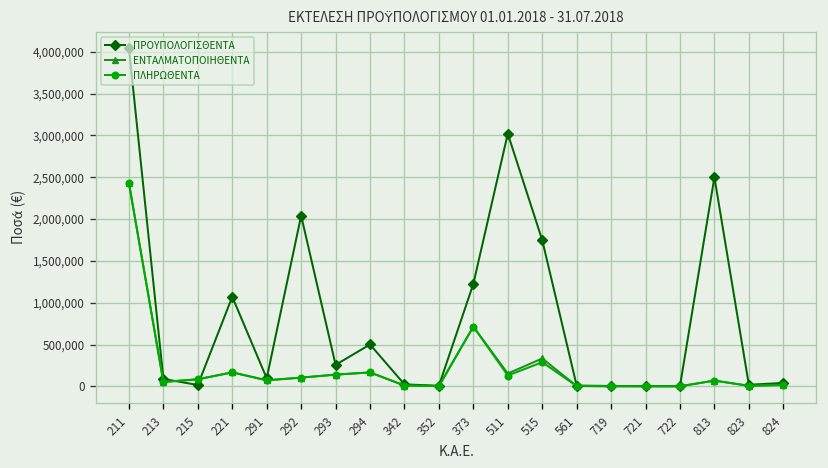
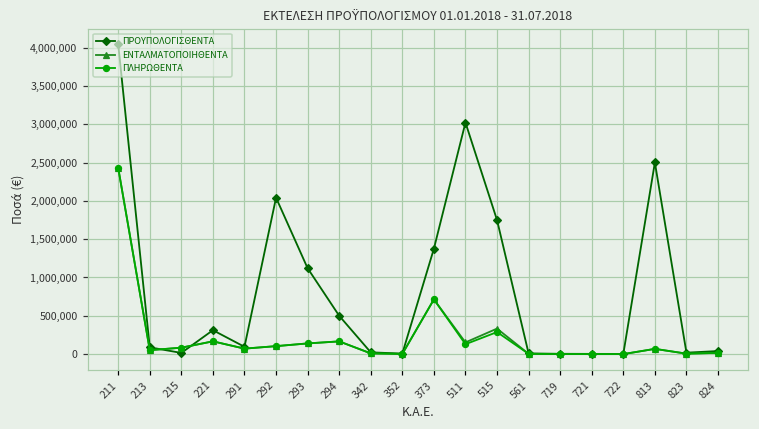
  {
    "ΠΡΟΥΠΟΛΟΓΙΣΘΕΝΤΑ": {
      "215": "0",
-     "221": "1,100,000",
+     "221": "300,000",
      "292": "2,000,000",
-     "293": "300,000",
+     "293": "1,100,000",
      "294": "500,000",
-     "373": "1,200,000",
+     "373": "1,400,000",
      "511": "3,000,000",
      "515": "1,700,000",
      "813": "2,500,000"
    }
  }
